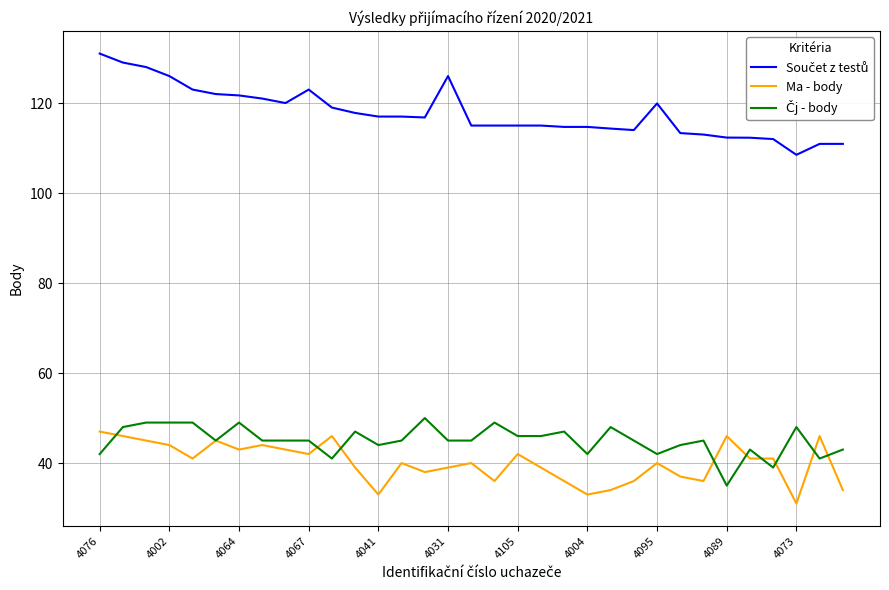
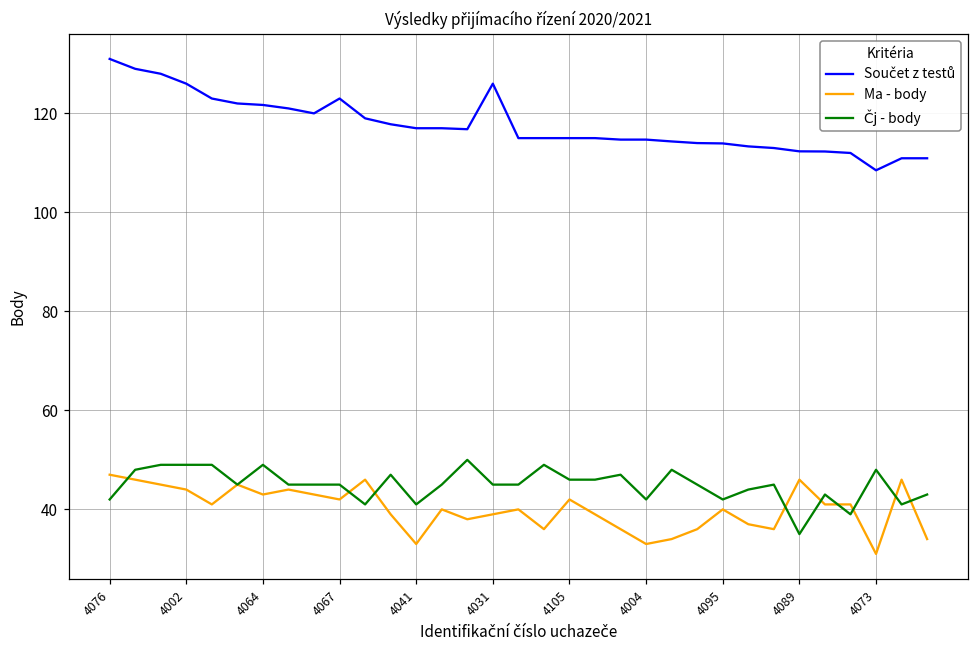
  {
    "Součet z testů": {
      "4076": 131,
      "4002": 126,
      "4064": 122,
      "4067": 123,
      "4041": 117,
      "4031": 126,
      "4105": 115,
      "4004": 115,
-     "4095": 120,
+     "4095": 114,
      "4089": 112,
      "4073": 109
    },
    "Ma - body": {
      "4076": 47,
      "4002": 44,
      "4064": 43,
      "4067": 42,
      "4041": 33,
      "4031": 39,
      "4105": 42,
      "4004": 33,
      "4095": 40,
      "4089": 46,
      "4073": 31
    },
    "Čj - body": {
      "4076": 42,
      "4002": 49,
      "4064": 49,
      "4067": 45,
-     "4041": 44,
+     "4041": 41,
      "4031": 45,
      "4105": 46,
      "4004": 42,
      "4095": 42,
      "4089": 35,
      "4073": 48
    }
  }
